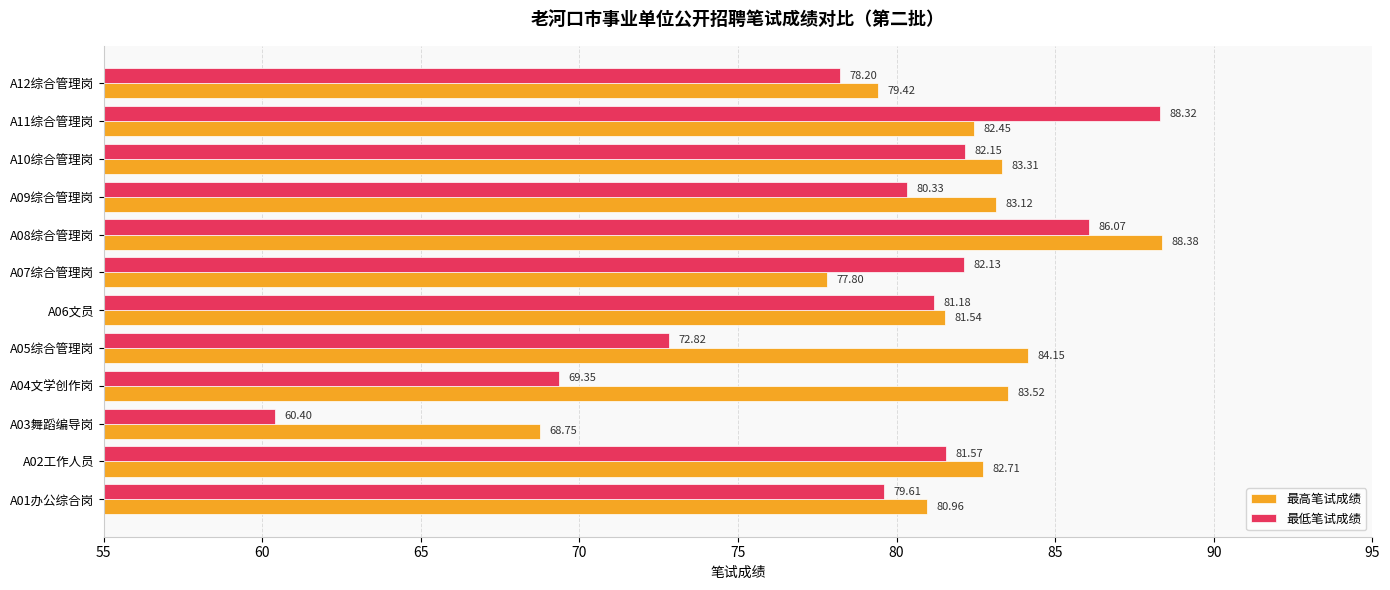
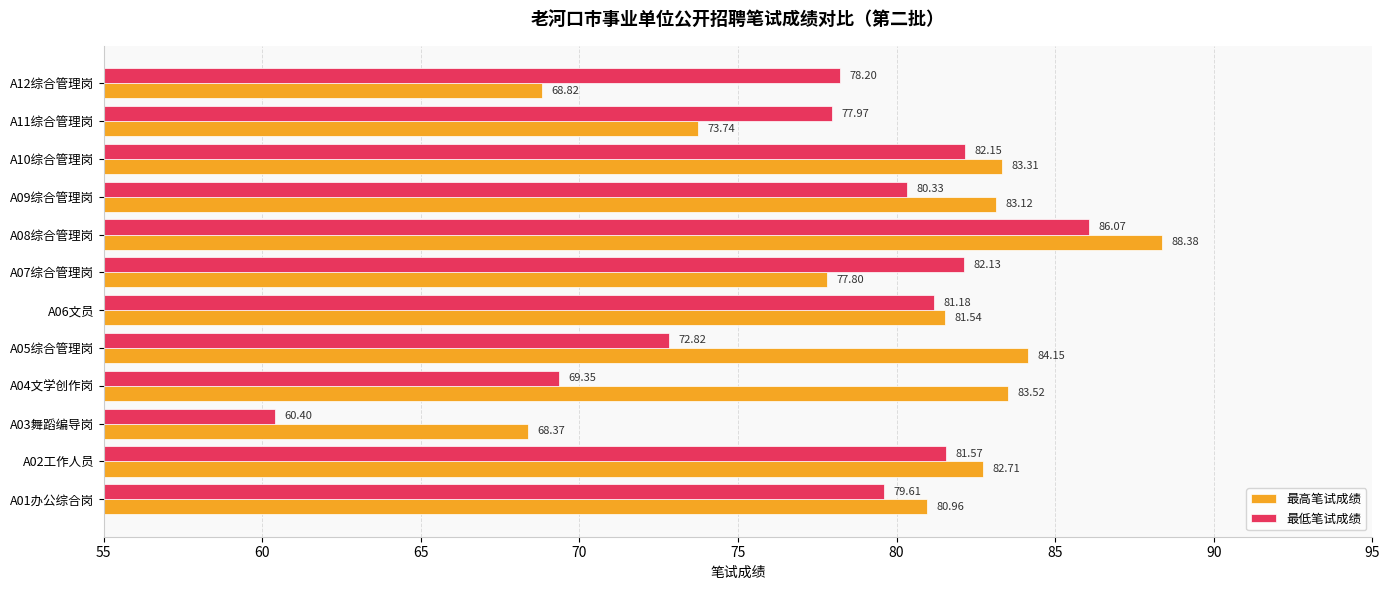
  {
    "最高笔试成绩": {
-     "A12综合管理岗": 79.42,
-     "A11综合管理岗": 82.45,
+     "A12综合管理岗": 68.82,
+     "A11综合管理岗": 73.74,
      "A10综合管理岗": 83.31,
      "A09综合管理岗": 83.12,
      "A08综合管理岗": 88.38,
      "A07综合管理岗": 77.80,
      "A06文员": 81.54,
      "A05综合管理岗": 84.15,
      "A04文学创作岗": 83.52,
-     "A03舞蹈编导岗": 68.75,
+     "A03舞蹈编导岗": 68.37,
      "A02工作人员": 82.71,
      "A01办公综合岗": 80.96
    },
    "最低笔试成绩": {
      "A12综合管理岗": 78.20,
-     "A11综合管理岗": 88.32,
+     "A11综合管理岗": 77.97,
      "A10综合管理岗": 82.15,
      "A09综合管理岗": 80.33,
      "A08综合管理岗": 86.07,
      "A07综合管理岗": 82.13,
      "A06文员": 81.18,
      "A05综合管理岗": 72.82,
      "A04文学创作岗": 69.35,
      "A03舞蹈编导岗": 60.40,
      "A02工作人员": 81.57,
      "A01办公综合岗": 79.61
    }
  }
